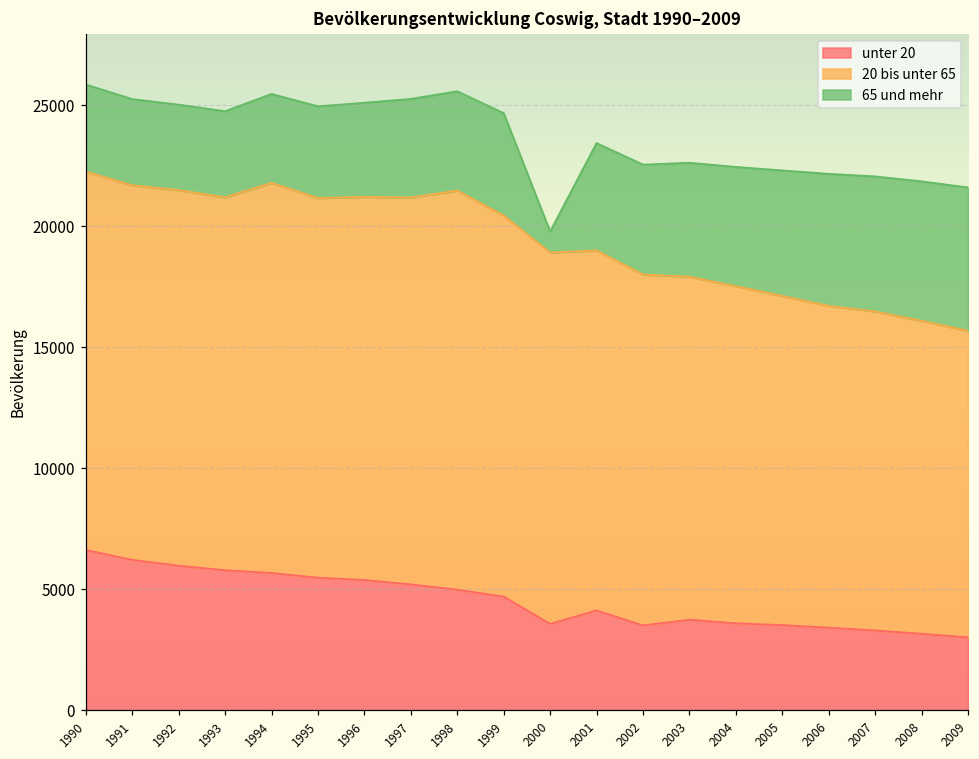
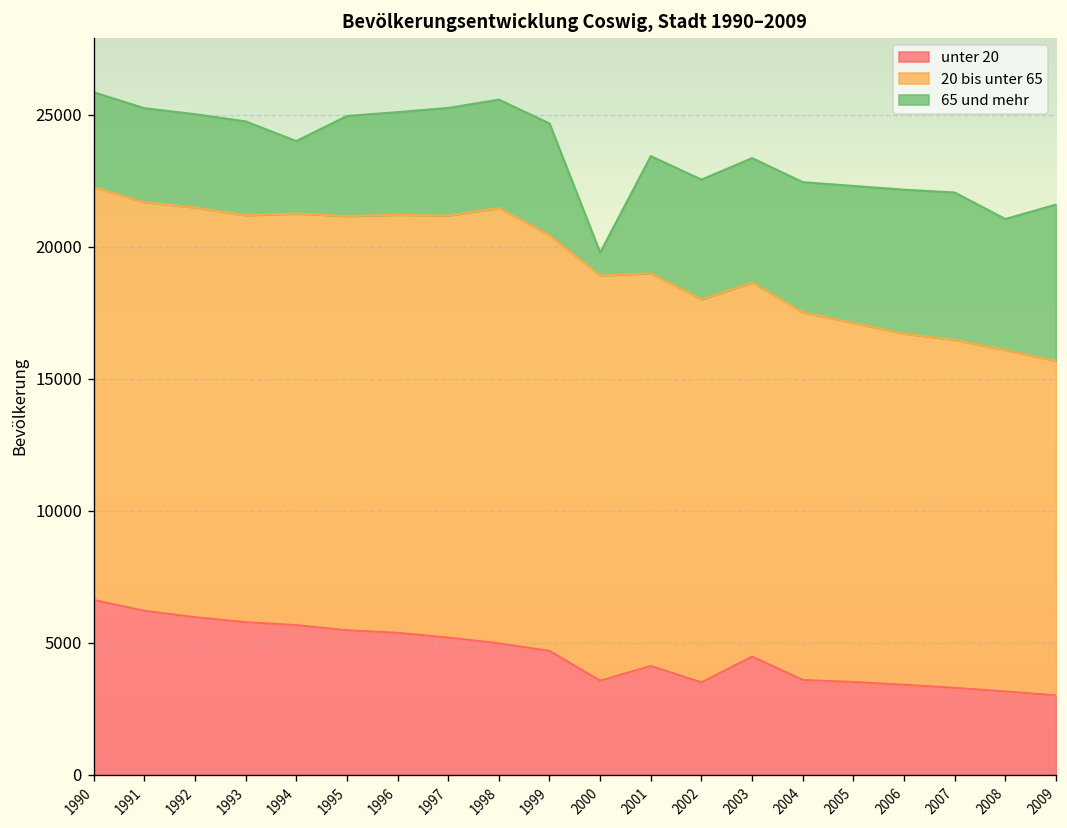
  {
    "unter 20": {
      "1990": 6600,
      "1991": 6200,
      "1992": 6000,
      "1993": 5800,
      "1994": 5700,
      "1995": 5500,
      "1996": 5400,
      "1997": 5200,
      "1998": 5000,
      "1999": 4700,
      "2000": 3600,
      "2001": 4100,
      "2002": 3500,
-     "2003": 3700,
+     "2003": 4500,
      "2004": 3600,
      "2005": 3500,
      "2006": 3400,
      "2007": 3300,
      "2008": 3200,
      "2009": 3000
    },
    "20 bis unter 65": {
      "1990": 15600,
      "1991": 15500,
      "1992": 15500,
      "1993": 15400,
-     "1994": 16100,
+     "1994": 15600,
      "1995": 15700,
      "1996": 15800,
      "1997": 16000,
      "1998": 16500,
      "1999": 15700,
      "2000": 15300,
      "2001": 14900,
      "2002": 14500,
      "2003": 14200,
      "2004": 13900,
      "2005": 13600,
      "2006": 13300,
      "2007": 13200,
      "2008": 12900,
      "2009": 12700
    },
    "65 und mehr": {
      "1990": 3600,
      "1991": 3600,
      "1992": 3500,
      "1993": 3600,
-     "1994": 3700,
+     "1994": 2700,
      "1995": 3800,
      "1996": 3900,
      "1997": 4100,
      "1998": 4100,
      "1999": 4200,
      "2000": 900,
      "2001": 4400,
      "2002": 4500,
      "2003": 4700,
      "2004": 4900,
      "2005": 5200,
      "2006": 5500,
      "2007": 5600,
-     "2008": 5800,
+     "2008": 5000,
      "2009": 5900
    }
  }
